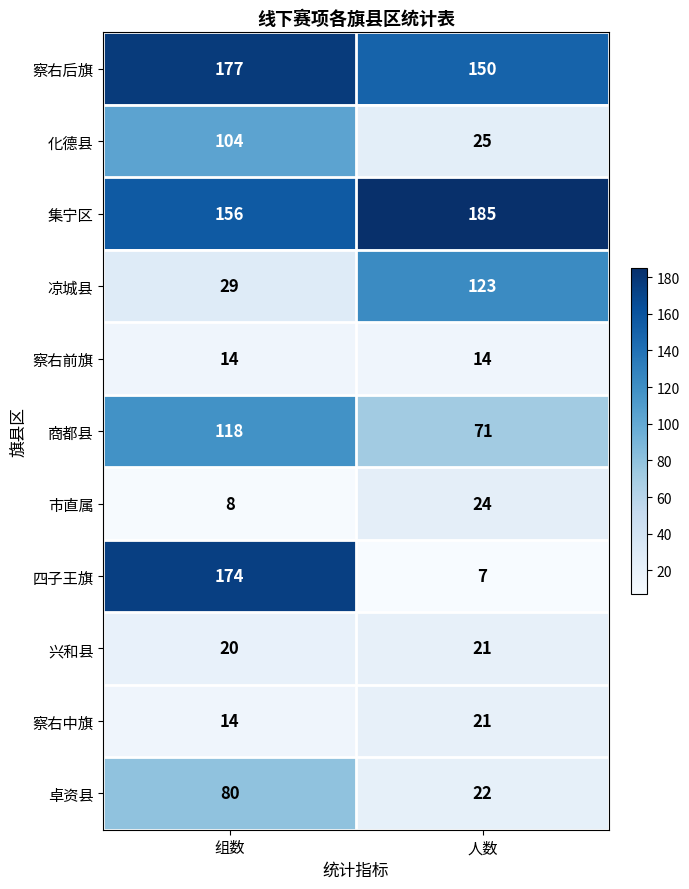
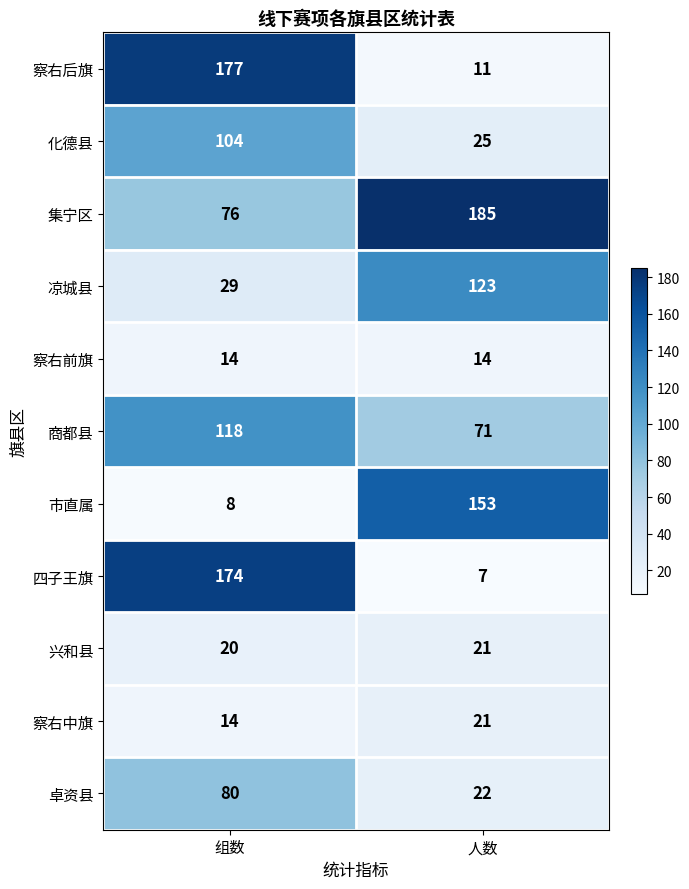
  {
    "察右后旗": {
      "组数": 177,
-     "人数": 150
+     "人数": 11
    },
    "化德县": {
      "组数": 104,
      "人数": 25
    },
    "集宁区": {
-     "组数": 156,
+     "组数": 76,
      "人数": 185
    },
    "凉城县": {
      "组数": 29,
      "人数": 123
    },
    "察右前旗": {
      "组数": 14,
      "人数": 14
    },
    "商都县": {
      "组数": 118,
      "人数": 71
    },
    "市直属": {
      "组数": 8,
-     "人数": 24
+     "人数": 153
    },
    "四子王旗": {
      "组数": 174,
      "人数": 7
    },
    "兴和县": {
      "组数": 20,
      "人数": 21
    },
    "察右中旗": {
      "组数": 14,
      "人数": 21
    },
    "卓资县": {
      "组数": 80,
      "人数": 22
    }
  }
